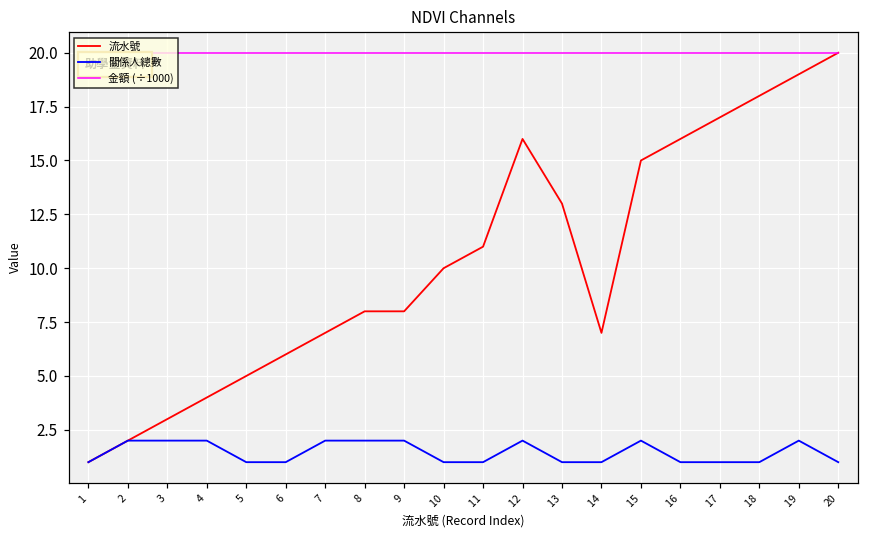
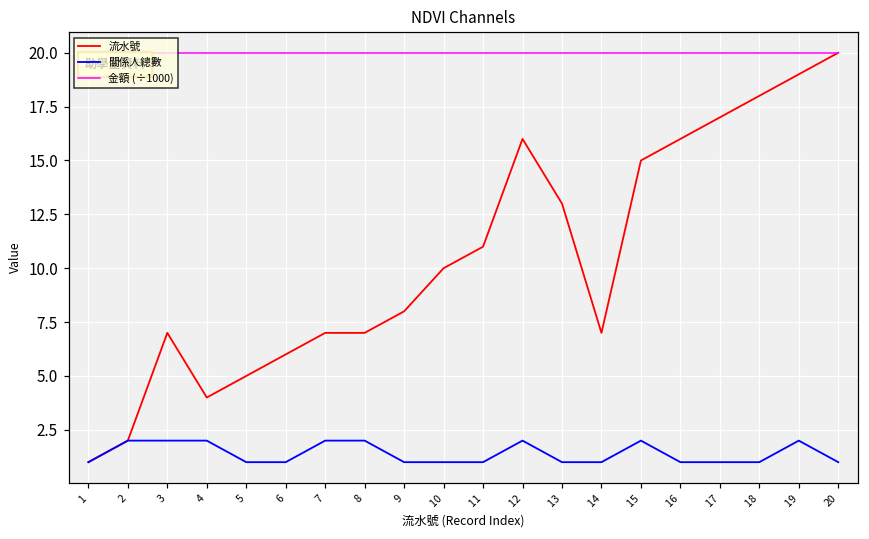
  {
    "流水號": {
-     "3": 3,
+     "3": 7,
      "4": 4,
      "5": 5,
      "6": 6,
      "7": 7,
-     "8": 8,
+     "8": 7,
      "9": 8,
      "10": 10,
      "11": 11,
      "12": 16,
      "13": 13,
      "14": 7,
      "15": 15,
      "16": 16,
      "17": 17,
      "18": 18,
      "19": 19
    },
    "關係人總數": {
      "3": 2,
      "4": 2,
      "5": 1,
      "6": 1,
      "7": 2,
      "8": 2,
-     "9": 2,
+     "9": 1,
      "10": 1,
      "11": 1,
      "12": 2,
      "13": 1,
      "14": 1,
      "15": 2,
      "16": 1,
      "17": 1,
      "18": 1,
      "19": 2,
      "20": 1
    },
    "金額 (÷1000)": {
      "4": 20,
      "5": 20,
      "6": 20,
      "7": 20,
      "8": 20,
      "9": 20,
      "10": 20,
      "11": 20,
      "12": 20,
      "13": 20,
      "14": 20,
      "15": 20,
      "16": 20,
      "17": 20,
      "18": 20,
      "19": 20
    }
  }
